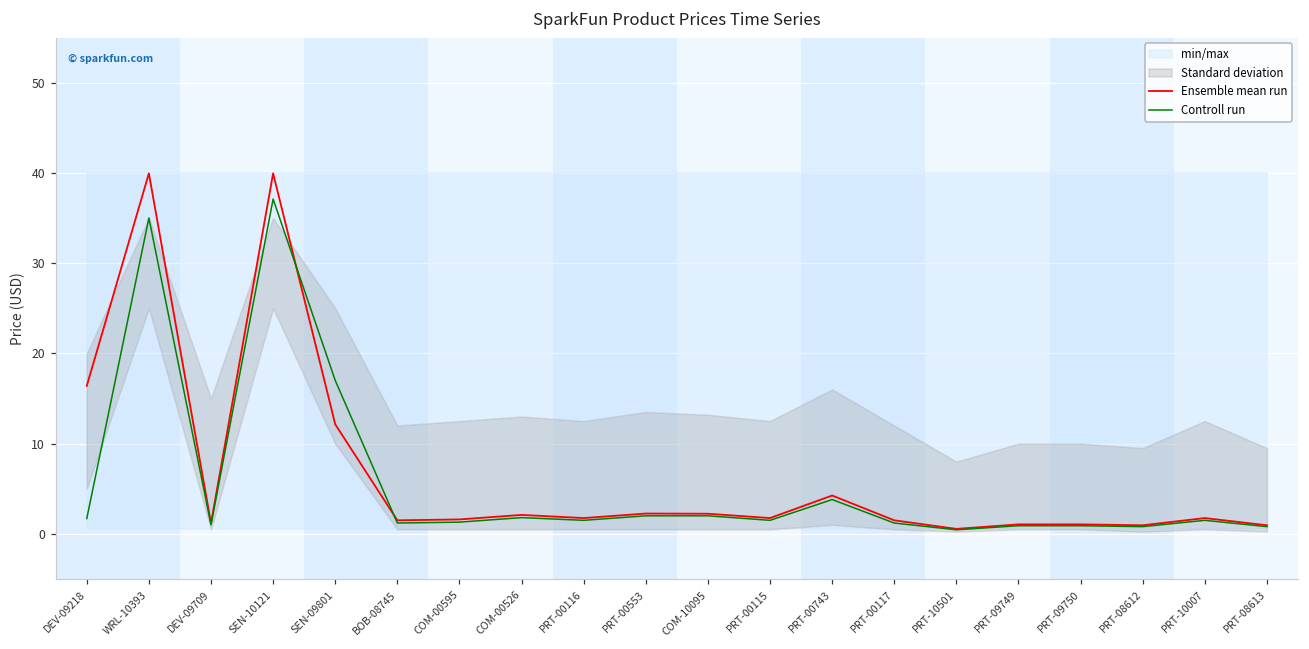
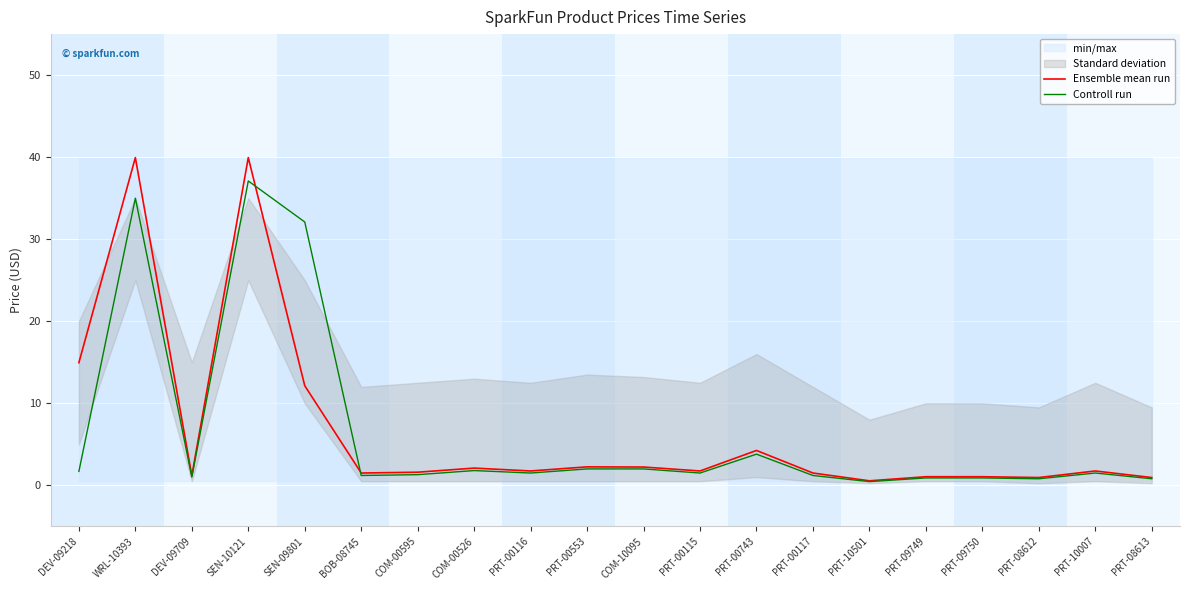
  {
    "Ensemble mean run": {
-     "DEV-09218": 16,
+     "DEV-09218": 15,
      "SEN-09801": 12,
      "PRT-00743": 4
    },
    "Controll run": {
      "DEV-09218": 2,
      "SEN-10121": 37,
-     "SEN-09801": 17,
+     "SEN-09801": 32,
      "PRT-00743": 4
    }
  }
